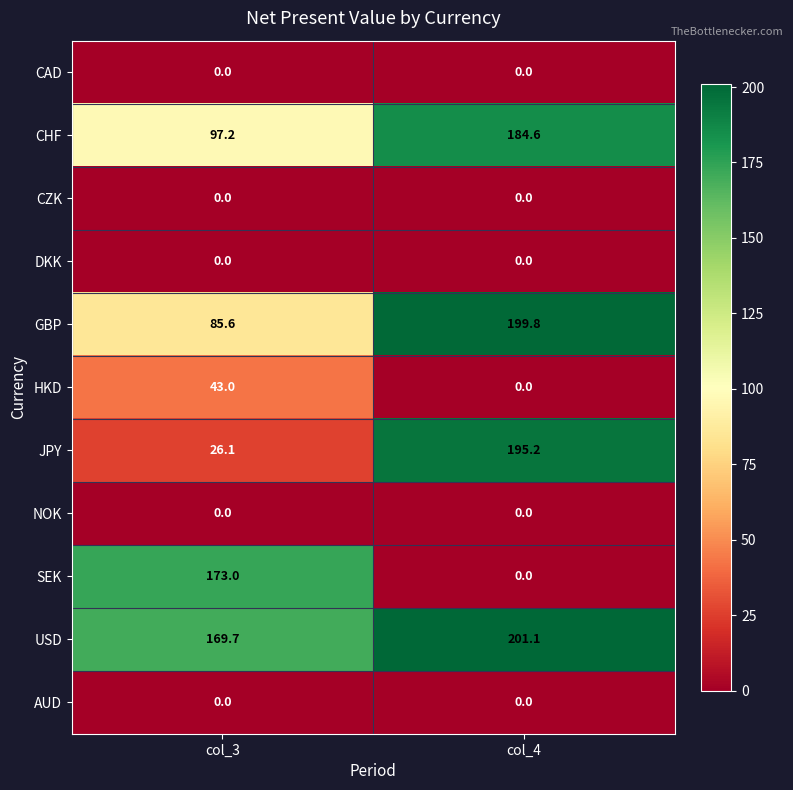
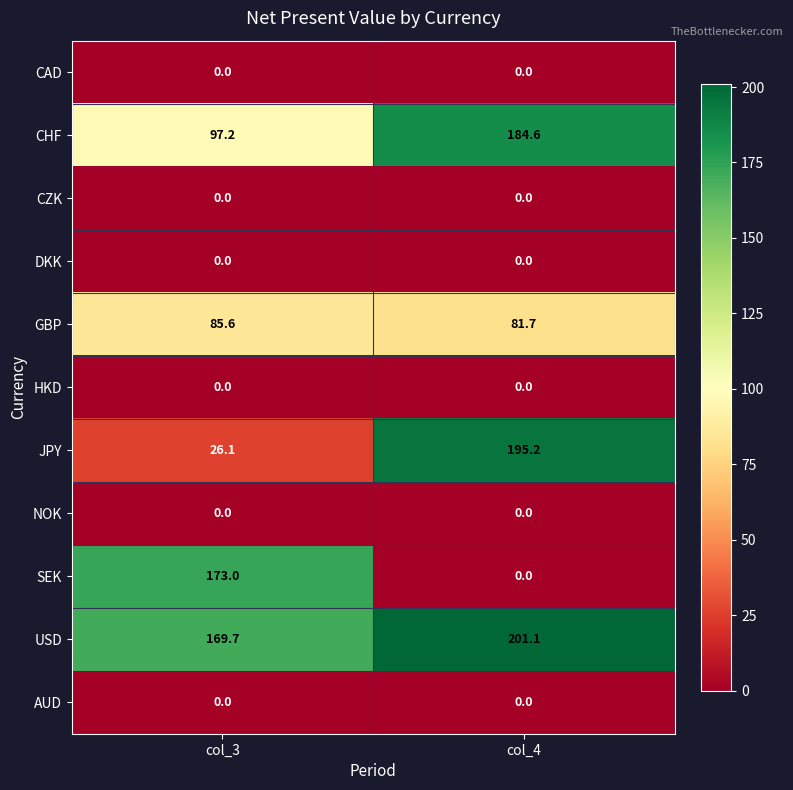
  {
    "CAD": {
      "col_3": 0.0,
      "col_4": 0.0
    },
    "CHF": {
      "col_3": 97.2,
      "col_4": 184.6
    },
    "CZK": {
      "col_3": 0.0,
      "col_4": 0.0
    },
    "DKK": {
      "col_3": 0.0,
      "col_4": 0.0
    },
    "GBP": {
      "col_3": 85.6,
-     "col_4": 199.8
+     "col_4": 81.7
    },
    "HKD": {
-     "col_3": 43.0,
+     "col_3": 0.0,
      "col_4": 0.0
    },
    "JPY": {
      "col_3": 26.1,
      "col_4": 195.2
    },
    "NOK": {
      "col_3": 0.0,
      "col_4": 0.0
    },
    "SEK": {
      "col_3": 173.0,
      "col_4": 0.0
    },
    "USD": {
      "col_3": 169.7,
      "col_4": 201.1
    },
    "AUD": {
      "col_3": 0.0,
      "col_4": 0.0
    }
  }
